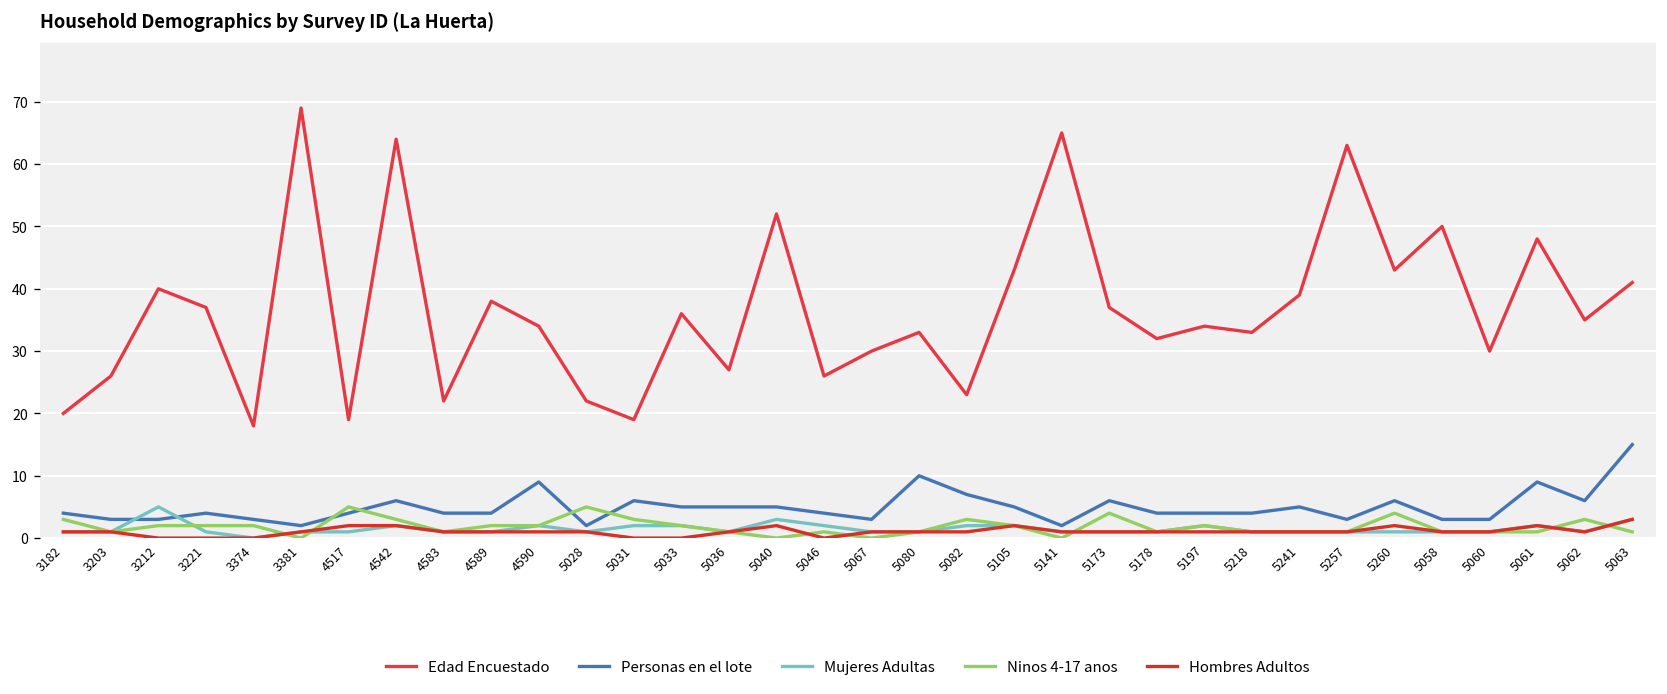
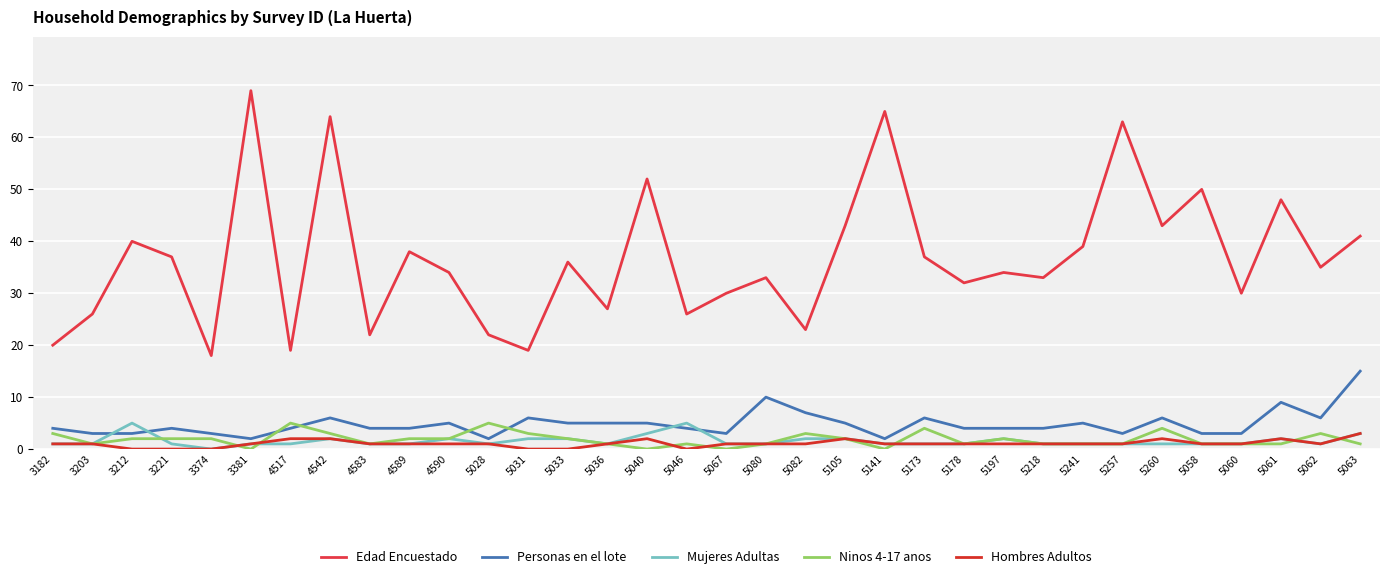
  {
    "Personas en el lote": {
      "3182": 4,
      "3203": 3,
      "3212": 3,
      "3221": 4,
      "3374": 3,
      "3381": 2,
      "4517": 4,
      "4542": 6,
      "4583": 4,
      "4589": 4,
-     "4590": 9,
+     "4590": 5,
      "5028": 2,
      "5031": 6,
      "5033": 5,
      "5036": 5,
      "5040": 5,
      "5046": 4,
      "5067": 3,
      "5080": 10,
      "5082": 7,
      "5105": 5,
      "5141": 2,
      "5173": 6,
      "5178": 4,
      "5197": 4,
      "5218": 4,
      "5241": 5,
      "5257": 3,
      "5260": 6,
      "5058": 3,
      "5060": 3,
      "5061": 9,
      "5062": 6,
      "5063": 15
    },
    "Mujeres Adultas": {
      "3212": 5,
      "3221": 1,
      "4517": 1,
      "5031": 2,
      "5040": 3,
-     "5046": 2,
+     "5046": 5,
      "5082": 2,
      "5260": 1
    },
    "Ninos 4-17 anos": {
      "3182": 3,
      "3212": 2,
      "3221": 2,
      "3374": 2,
      "3381": 0,
      "4517": 5,
      "4542": 3,
      "4589": 2,
      "5028": 5,
      "5031": 3,
      "5040": 0,
      "5046": 1,
      "5067": 0,
      "5082": 3,
      "5141": 0,
      "5173": 4,
      "5260": 4,
      "5061": 1,
      "5062": 3,
      "5063": 1
    }
  }
